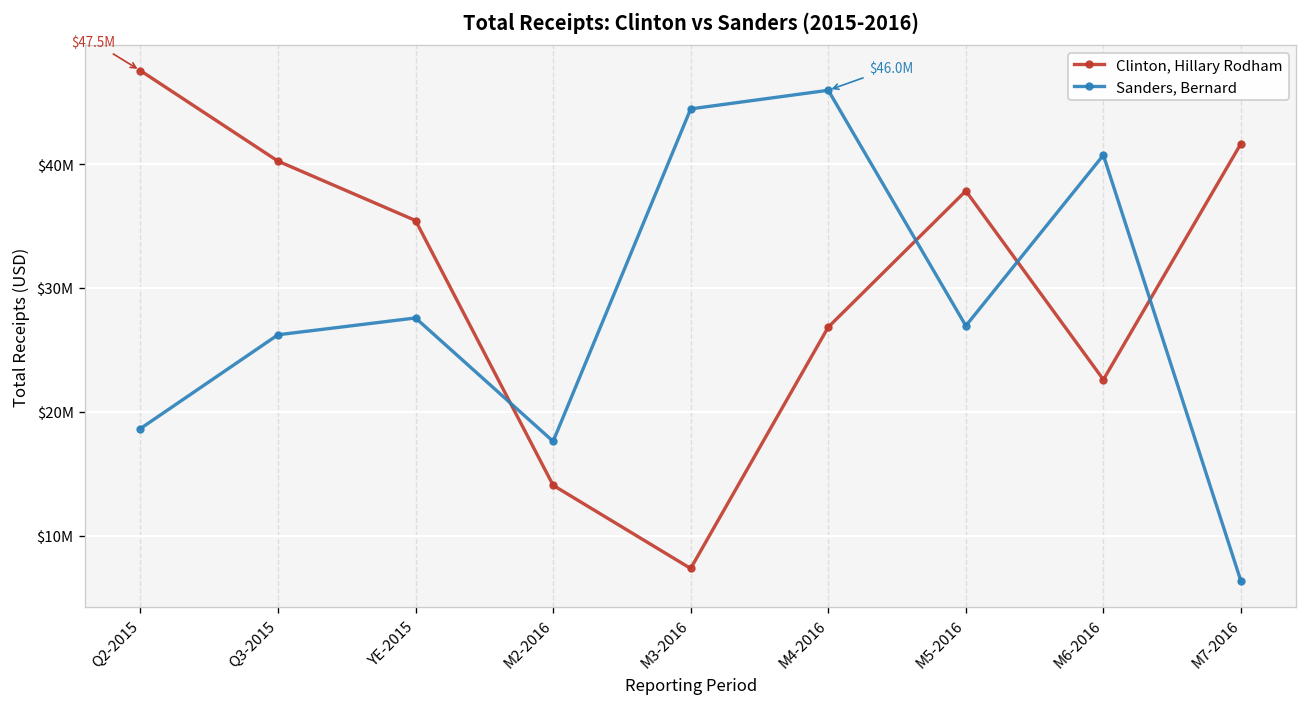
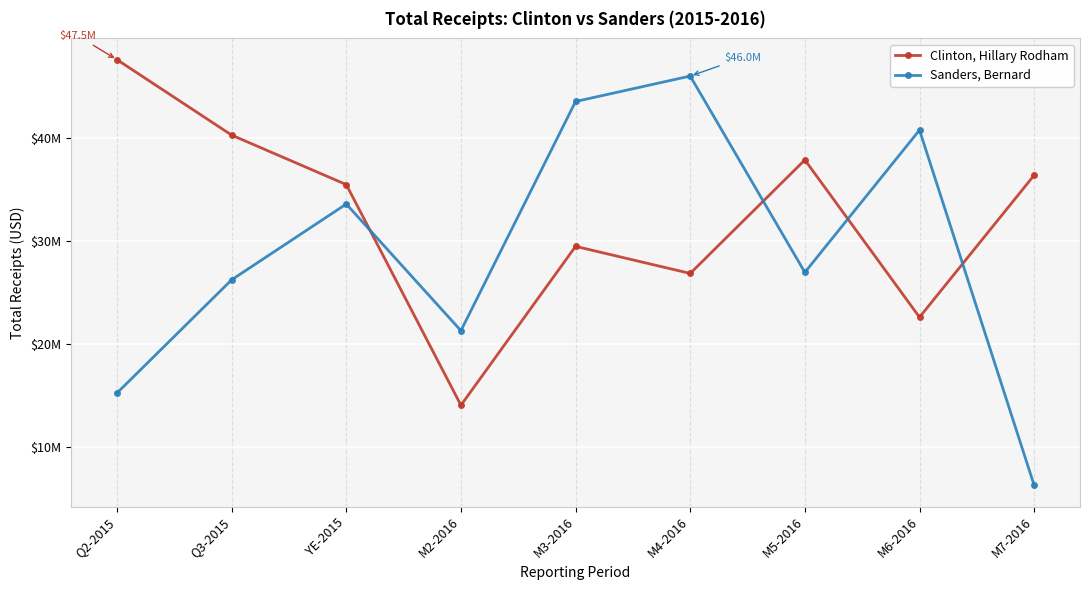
  {
    "Clinton, Hillary Rodham": {
      "Q3-2015": "$40200000",
      "YE-2015": "$35400000",
      "M2-2016": "$14100000",
-     "M3-2016": "$7300000",
+     "M3-2016": "$29500000",
      "M4-2016": "$26800000",
      "M5-2016": "$37800000",
      "M6-2016": "$22600000",
-     "M7-2016": "$41700000"
+     "M7-2016": "$36400000"
    },
    "Sanders, Bernard": {
-     "Q2-2015": "$18600000",
+     "Q2-2015": "$15200000",
      "Q3-2015": "$26200000",
-     "YE-2015": "$27600000",
-     "M2-2016": "$17600000",
-     "M3-2016": "$44500000",
+     "YE-2015": "$33600000",
+     "M2-2016": "$21300000",
+     "M3-2016": "$43500000",
      "M5-2016": "$26900000",
      "M6-2016": "$40700000",
      "M7-2016": "$6300000"
    }
  }
